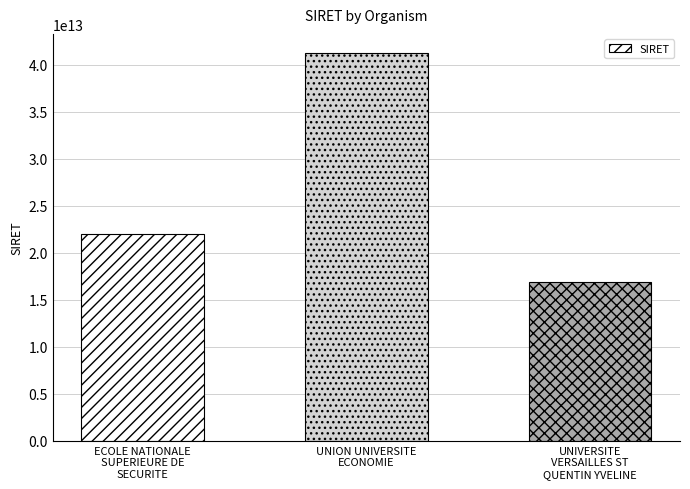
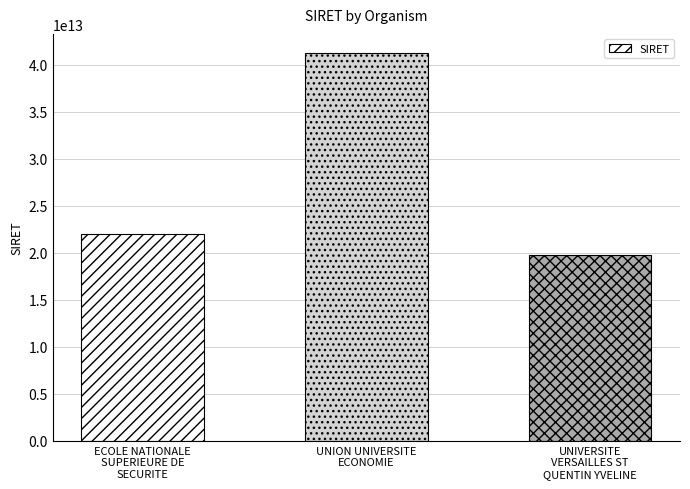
  {
    "ECOLE NATIONALE SUPERIEURE DE SECURITE": 22000000000000,
    "UNION UNIVERSITE ECONOMIE": 41000000000000,
-   "UNIVERSITE VERSAILLES ST QUENTIN YVELINE": 17000000000000
+   "UNIVERSITE VERSAILLES ST QUENTIN YVELINE": 20000000000000
  }
